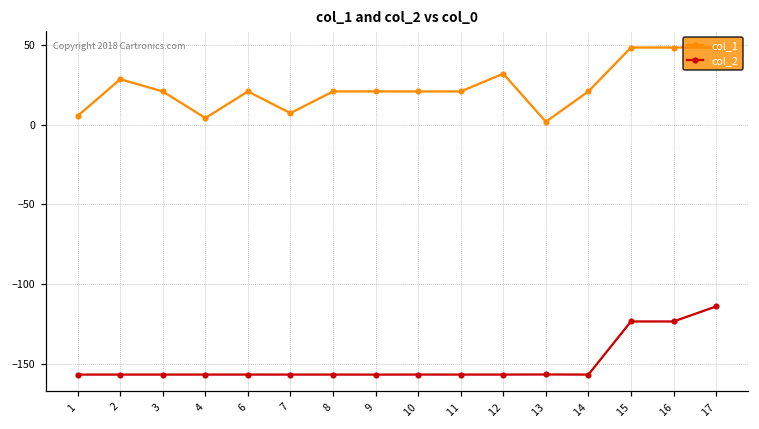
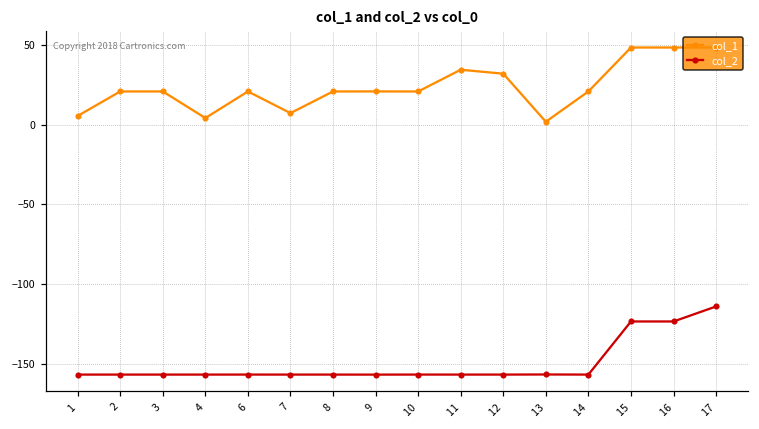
  {
    "col_1": {
      "1": 6,
-     "2": 29,
+     "2": 21,
      "3": 21,
      "4": 4,
      "6": 21,
      "7": 7,
      "8": 21,
      "9": 21,
      "10": 21,
-     "11": 21,
+     "11": 34,
      "12": 32,
      "13": 2,
      "14": 21,
      "15": 48,
      "16": 48
    },
    "col_2": {
      "1": -157,
      "2": -157,
      "3": -157,
      "4": -157,
      "6": -157,
      "7": -157,
      "8": -157,
      "9": -157,
      "10": -157,
      "11": -157,
      "12": -157,
      "13": -157,
      "14": -157,
      "15": -123,
      "16": -123,
      "17": -114
    }
  }
